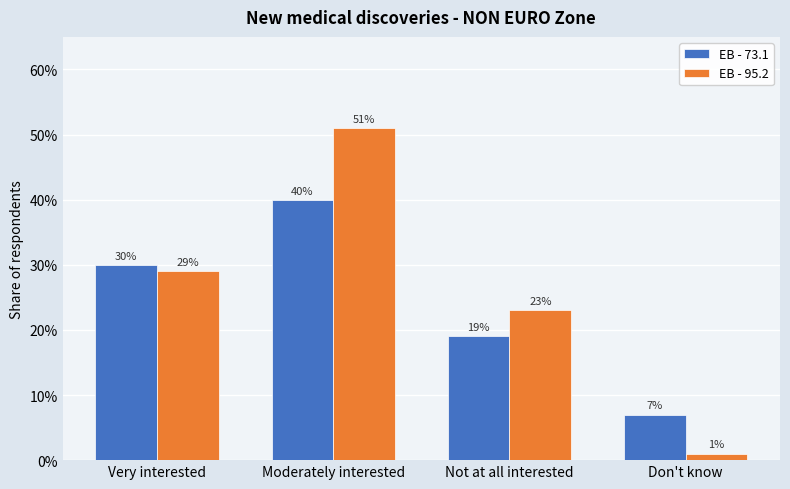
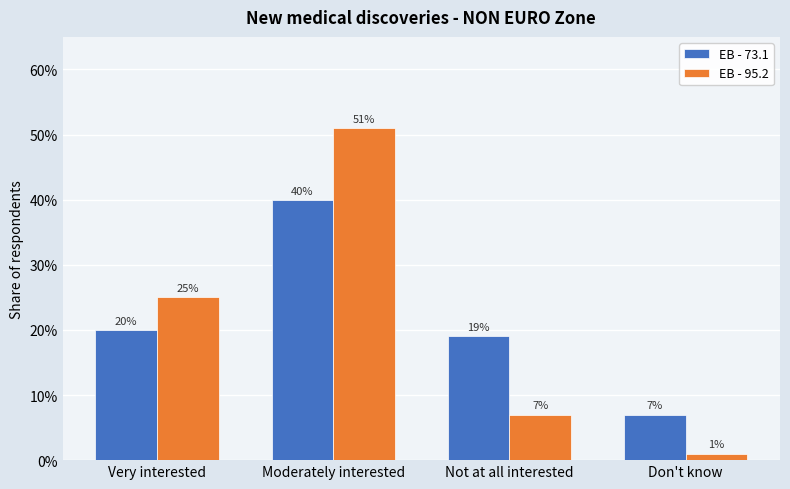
  {
    "EB - 73.1": {
-     "Very interested": "30%",
+     "Very interested": "20%",
      "Moderately interested": "40%",
      "Not at all interested": "19%",
      "Don't know": "7%"
    },
    "EB - 95.2": {
-     "Very interested": "29%",
+     "Very interested": "25%",
      "Moderately interested": "51%",
-     "Not at all interested": "23%",
+     "Not at all interested": "7%",
      "Don't know": "1%"
    }
  }
